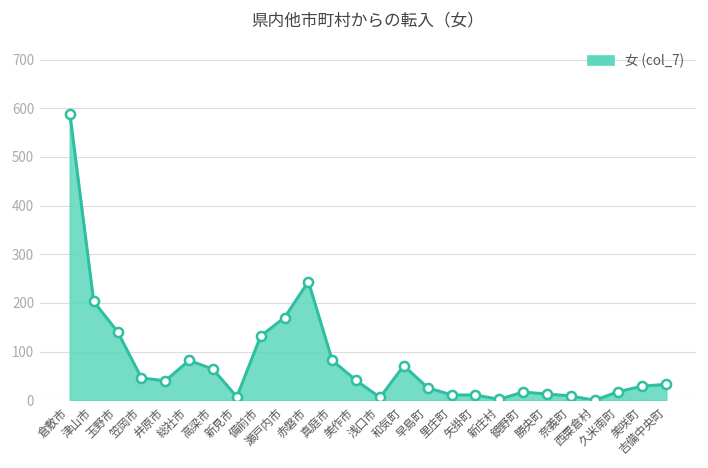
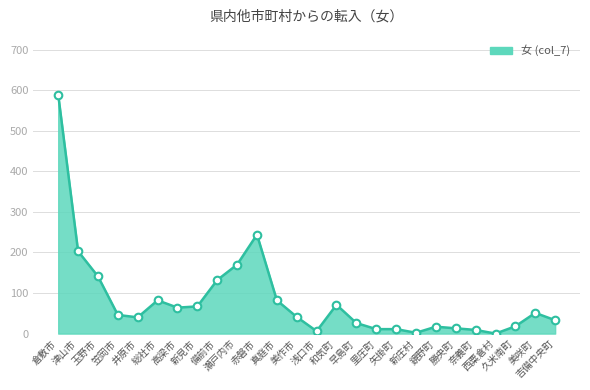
  {
    "倉敷市": 590,
    "津山市": 200,
    "玉野市": 140,
    "笠岡市": 50,
    "井原市": 40,
    "総社市": 80,
    "高梁市": 60,
-   "新見市": 10,
+   "新見市": 70,
    "備前市": 130,
    "瀬戸内市": 170,
    "赤磐市": 240,
    "真庭市": 80,
    "美作市": 40,
    "浅口市": 10,
    "和気町": 70,
    "早島町": 30,
    "里庄町": 10,
    "矢掛町": 10,
    "新庄村": 0,
    "鏡野町": 20,
    "勝央町": 10,
    "奈義町": 10,
    "西粟倉村": 0,
    "久米南町": 20,
-   "美咲町": 30,
+   "美咲町": 50,
    "吉備中央町": 30
  }
